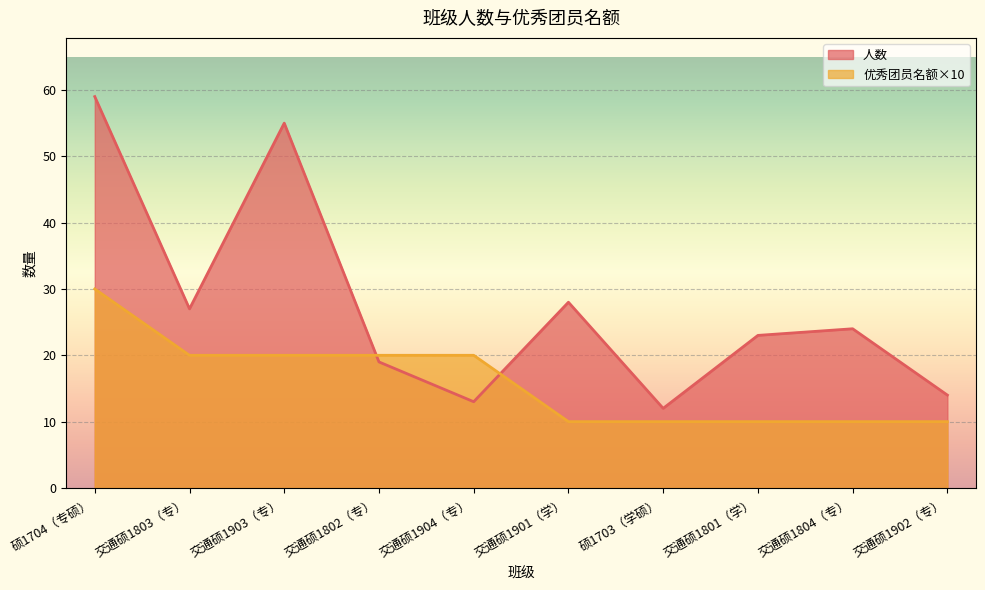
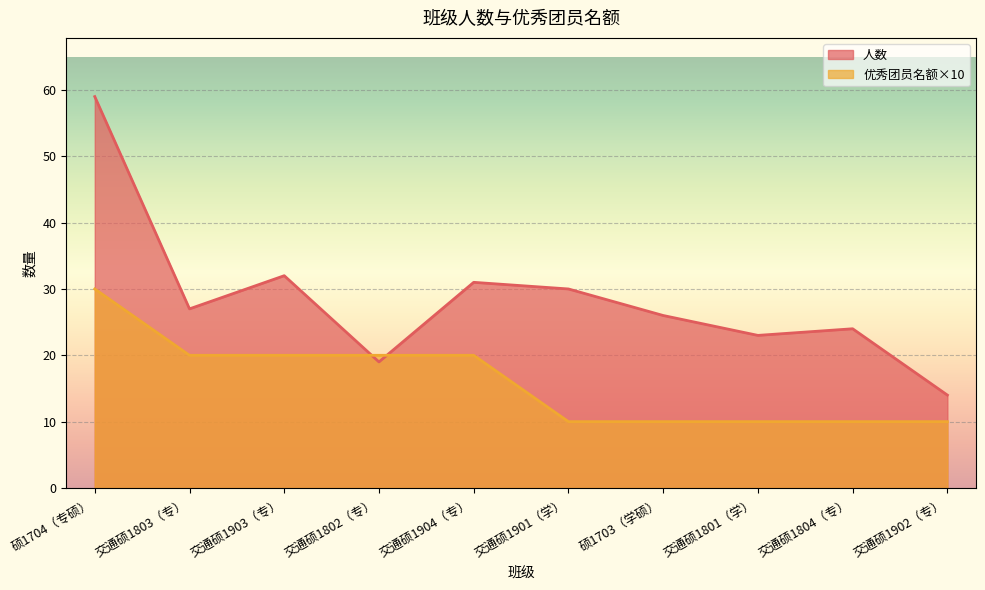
  {
    "人数": {
      "硕1704（专硕）": 59,
      "交通硕1803（专）": 27,
-     "交通硕1903（专）": 55,
+     "交通硕1903（专）": 32,
      "交通硕1802（专）": 19,
-     "交通硕1904（专）": 13,
-     "交通硕1901（学）": 28,
-     "硕1703（学硕）": 12,
+     "交通硕1904（专）": 31,
+     "交通硕1901（学）": 30,
+     "硕1703（学硕）": 26,
      "交通硕1801（学）": 23,
      "交通硕1804（专）": 24,
      "交通硕1902（专）": 14
    },
    "优秀团员名额×10": {
      "硕1704（专硕）": 30,
      "交通硕1803（专）": 20,
      "交通硕1903（专）": 20,
      "交通硕1802（专）": 20,
      "交通硕1904（专）": 20,
      "交通硕1901（学）": 10,
      "硕1703（学硕）": 10,
      "交通硕1801（学）": 10,
      "交通硕1804（专）": 10,
      "交通硕1902（专）": 10
    }
  }
